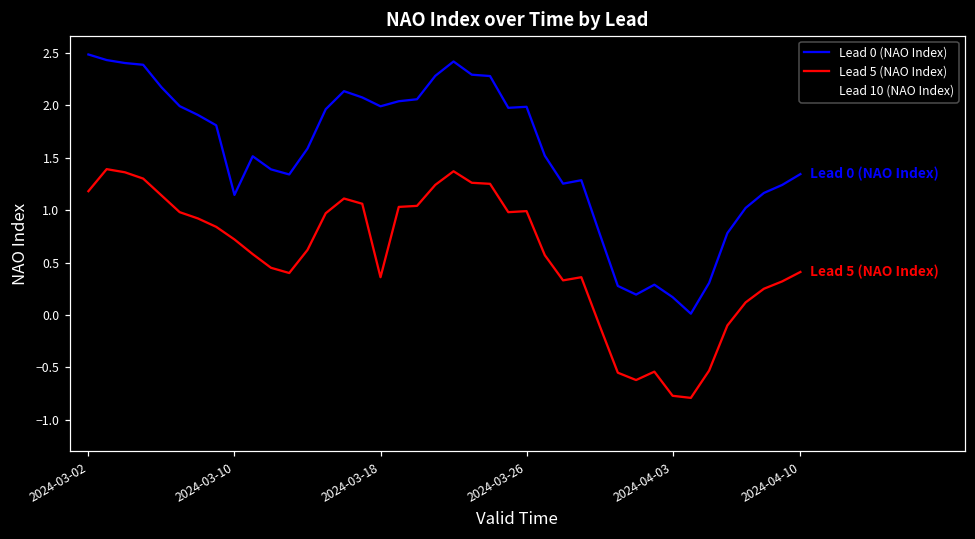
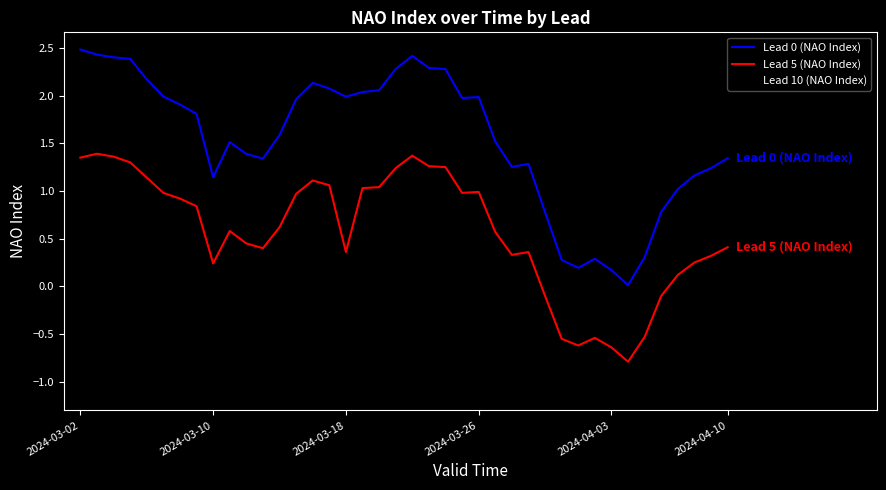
  {
    "Lead 0 (NAO Index)": {
      "2024-03-02": 2.5,
      "2024-03-10": 1.1,
      "2024-03-18": 2.0,
      "2024-03-26": 2.0,
      "2024-04-03": 0.2
    },
    "Lead 5 (NAO Index)": {
-     "2024-03-02": 1.2,
-     "2024-03-10": 0.7,
+     "2024-03-02": 1.4,
+     "2024-03-10": 0.2,
      "2024-03-18": 0.4,
      "2024-03-26": 1.0,
-     "2024-04-03": -0.8
+     "2024-04-03": -0.6
    },
    "Lead 10 (NAO Index)": {
      "2024-03-02": 0.1,
      "2024-03-10": -0.2,
      "2024-03-18": 0.0,
      "2024-03-26": 0.0,
      "2024-04-03": -1.0,
      "2024-04-10": -0.4
    }
  }
